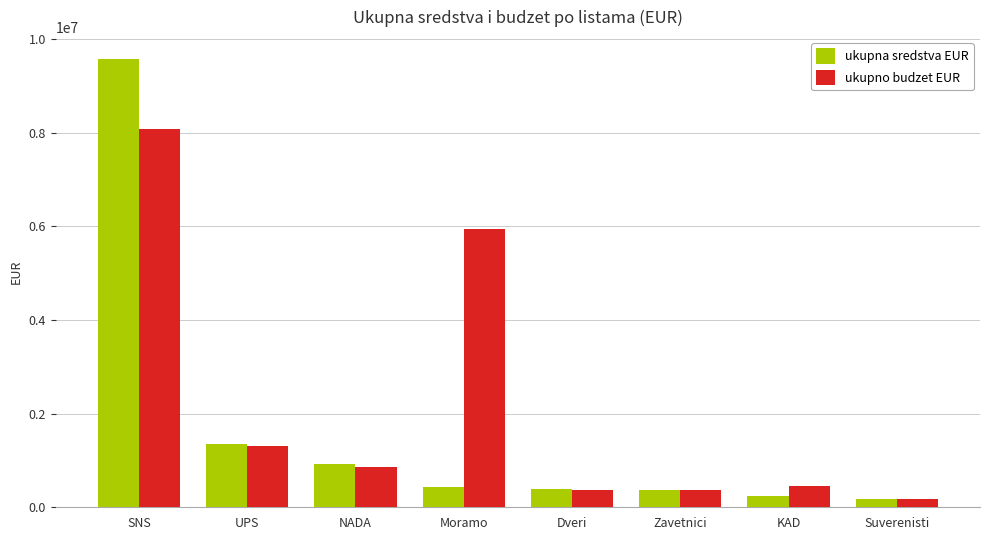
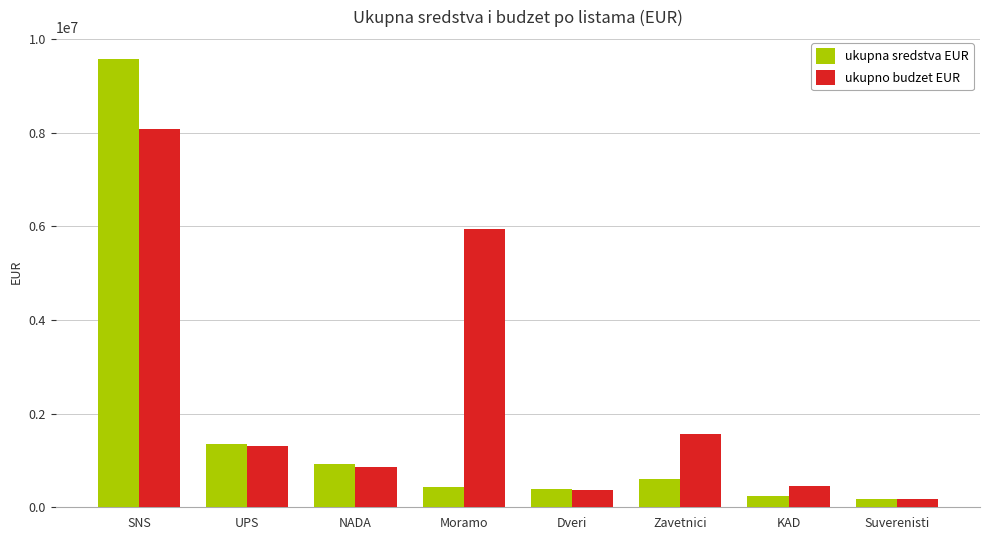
  {
    "ukupna sredstva EUR": {
      "SNS": 9600000,
      "UPS": 1300000,
      "NADA": 900000,
      "Moramo": 400000,
      "Dveri": 400000,
-     "Zavetnici": 400000,
+     "Zavetnici": 600000,
      "KAD": 200000,
      "Suverenisti": 200000
    },
    "ukupno budzet EUR": {
      "SNS": 8100000,
      "UPS": 1300000,
      "NADA": 900000,
      "Moramo": 5900000,
      "Dveri": 400000,
-     "Zavetnici": 400000,
+     "Zavetnici": 1600000,
      "KAD": 500000,
      "Suverenisti": 200000
    }
  }
